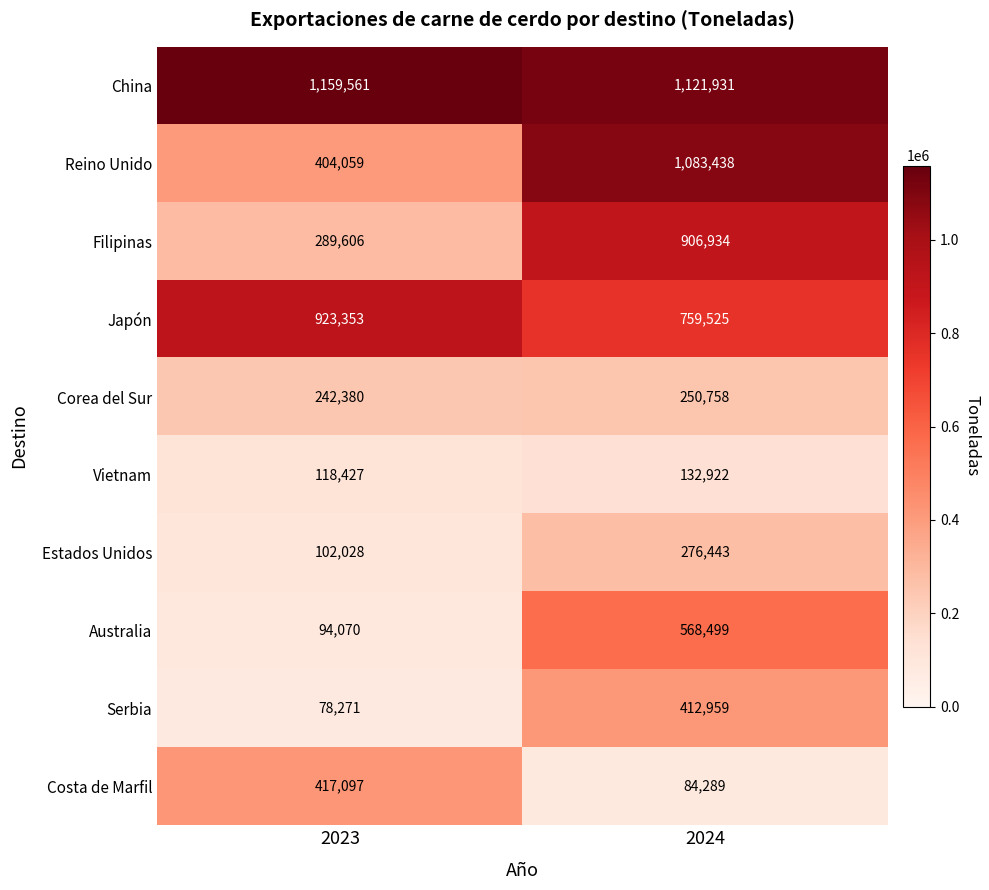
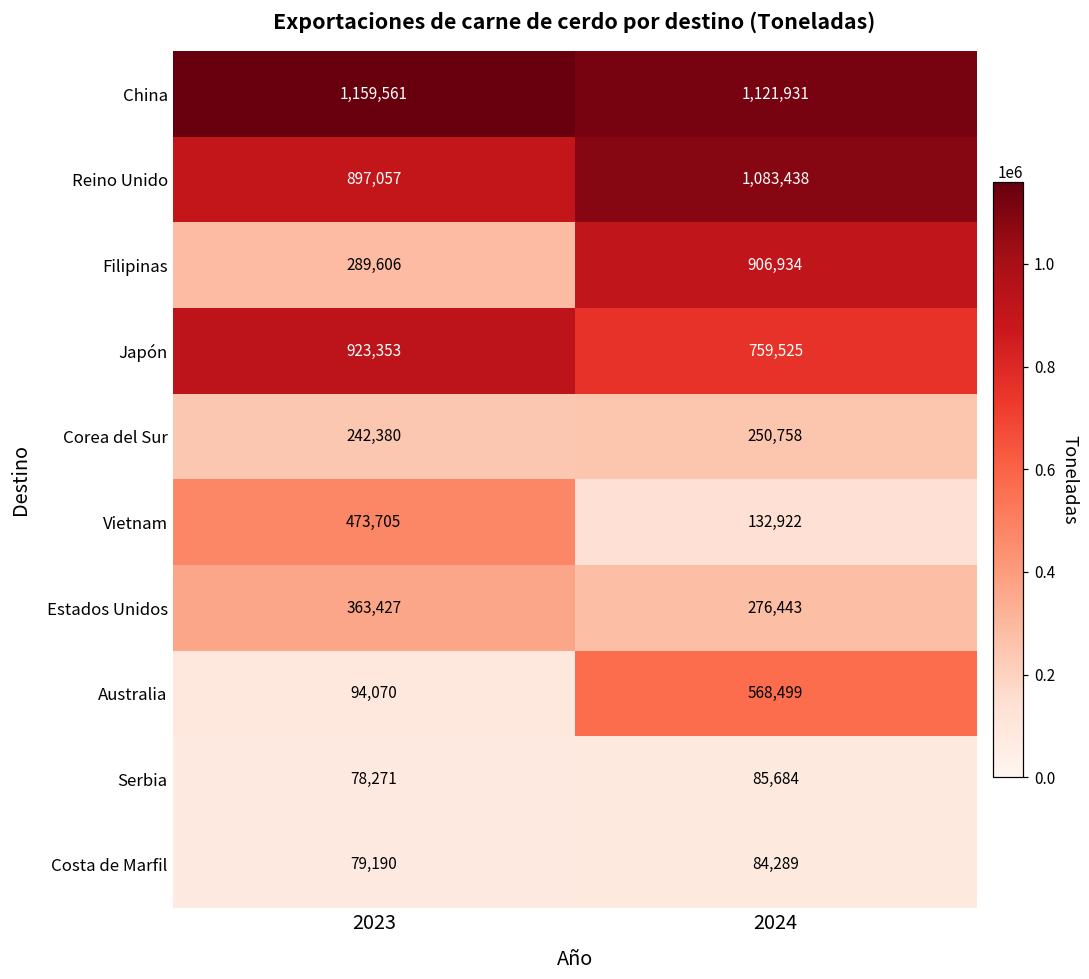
  {
    "China": {
      "2023": "1,159,561",
      "2024": "1,121,931"
    },
    "Reino Unido": {
-     "2023": "404,059",
+     "2023": "897,057",
      "2024": "1,083,438"
    },
    "Filipinas": {
      "2023": "289,606",
      "2024": "906,934"
    },
    "Japón": {
      "2023": "923,353",
      "2024": "759,525"
    },
    "Corea del Sur": {
      "2023": "242,380",
      "2024": "250,758"
    },
    "Vietnam": {
-     "2023": "118,427",
+     "2023": "473,705",
      "2024": "132,922"
    },
    "Estados Unidos": {
-     "2023": "102,028",
+     "2023": "363,427",
      "2024": "276,443"
    },
    "Australia": {
      "2023": "94,070",
      "2024": "568,499"
    },
    "Serbia": {
      "2023": "78,271",
-     "2024": "412,959"
+     "2024": "85,684"
    },
    "Costa de Marfil": {
-     "2023": "417,097",
+     "2023": "79,190",
      "2024": "84,289"
    }
  }
